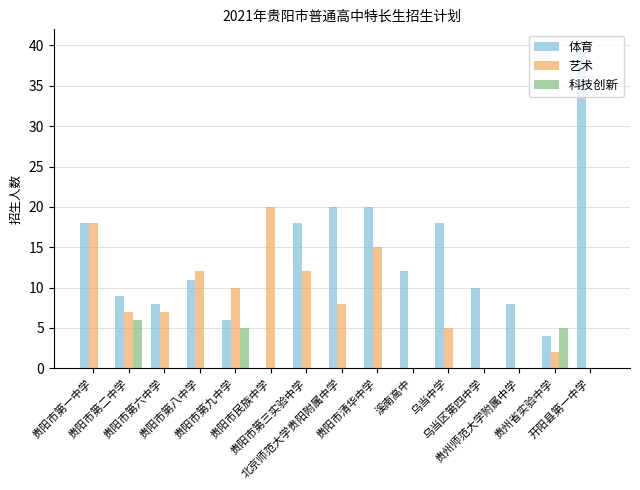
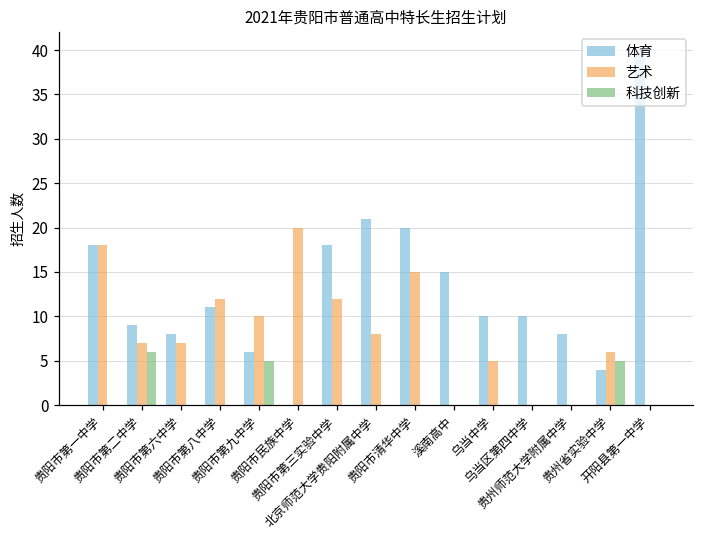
  {
    "体育": {
      "贵阳市第一中学": 18,
      "贵阳市第二中学": 9,
      "贵阳市第六中学": 8,
      "贵阳市第八中学": 11,
      "贵阳市第九中学": 6,
      "贵阳市民族中学": 0,
      "贵阳市第三实验中学": 18,
-     "北京师范大学贵阳附属中学": 20,
+     "北京师范大学贵阳附属中学": 21,
      "贵阳市清华中学": 20,
-     "溪南高中": 12,
-     "乌当中学": 18,
+     "溪南高中": 15,
+     "乌当中学": 10,
      "乌当区第四中学": 10,
      "贵州师范大学附属中学": 8,
      "贵州省实验中学": 4
    },
    "艺术": {
      "贵阳市第一中学": 18,
      "贵阳市第二中学": 7,
      "贵阳市第六中学": 7,
      "贵阳市第八中学": 12,
      "贵阳市第九中学": 10,
      "贵阳市民族中学": 20,
      "贵阳市第三实验中学": 12,
      "北京师范大学贵阳附属中学": 8,
      "贵阳市清华中学": 15,
      "溪南高中": 0,
      "乌当中学": 5,
      "乌当区第四中学": 0,
      "贵州师范大学附属中学": 0,
-     "贵州省实验中学": 2,
+     "贵州省实验中学": 6,
      "开阳县第一中学": 0
    },
    "科技创新": {
      "贵阳市第一中学": 0,
      "贵阳市第二中学": 6,
      "贵阳市第六中学": 0,
      "贵阳市第八中学": 0,
      "贵阳市第九中学": 5,
      "贵阳市民族中学": 0,
      "贵阳市第三实验中学": 0,
      "北京师范大学贵阳附属中学": 0,
      "贵阳市清华中学": 0,
      "溪南高中": 0,
      "乌当中学": 0,
      "乌当区第四中学": 0,
      "贵州师范大学附属中学": 0,
      "贵州省实验中学": 5,
      "开阳县第一中学": 0
    }
  }
